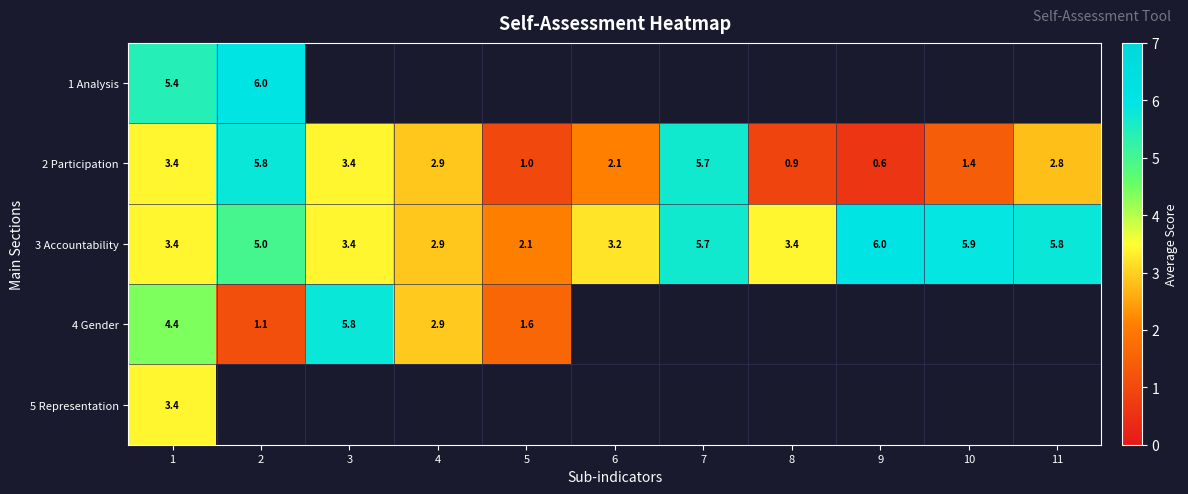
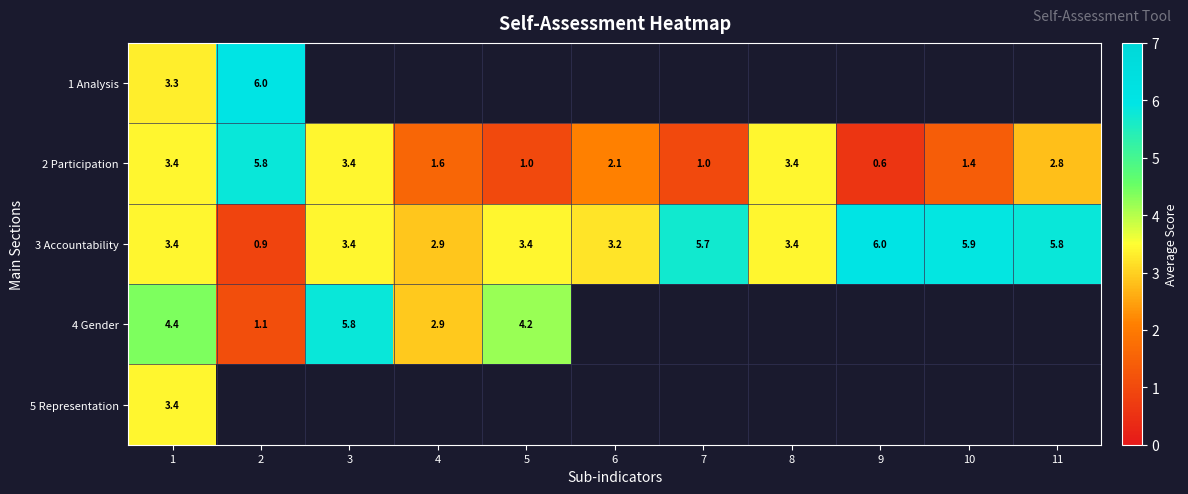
  {
    "1 Analysis": {
-     "1": 5.4,
+     "1": 3.3,
      "2": 6.0
    },
    "2 Participation": {
      "1": 3.4,
      "2": 5.8,
      "3": 3.4,
-     "4": 2.9,
+     "4": 1.6,
      "5": 1.0,
      "6": 2.1,
-     "7": 5.7,
-     "8": 0.9,
+     "7": 1.0,
+     "8": 3.4,
      "9": 0.6,
      "10": 1.4,
      "11": 2.8
    },
    "3 Accountability": {
      "1": 3.4,
-     "2": 5.0,
+     "2": 0.9,
      "3": 3.4,
      "4": 2.9,
-     "5": 2.1,
+     "5": 3.4,
      "6": 3.2,
      "7": 5.7,
      "8": 3.4,
      "9": 6.0,
      "10": 5.9,
      "11": 5.8
    },
    "4 Gender": {
      "1": 4.4,
      "2": 1.1,
      "3": 5.8,
      "4": 2.9,
-     "5": 1.6
+     "5": 4.2
    },
    "5 Representation": {
      "1": 3.4
    }
  }
